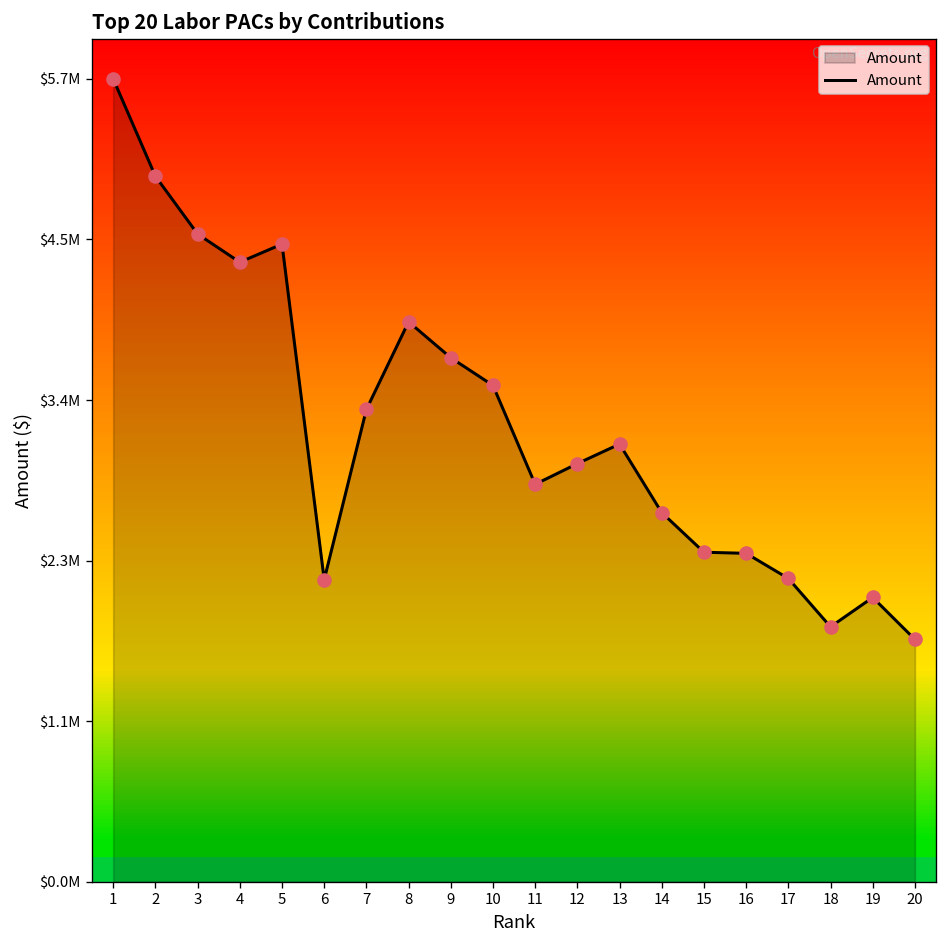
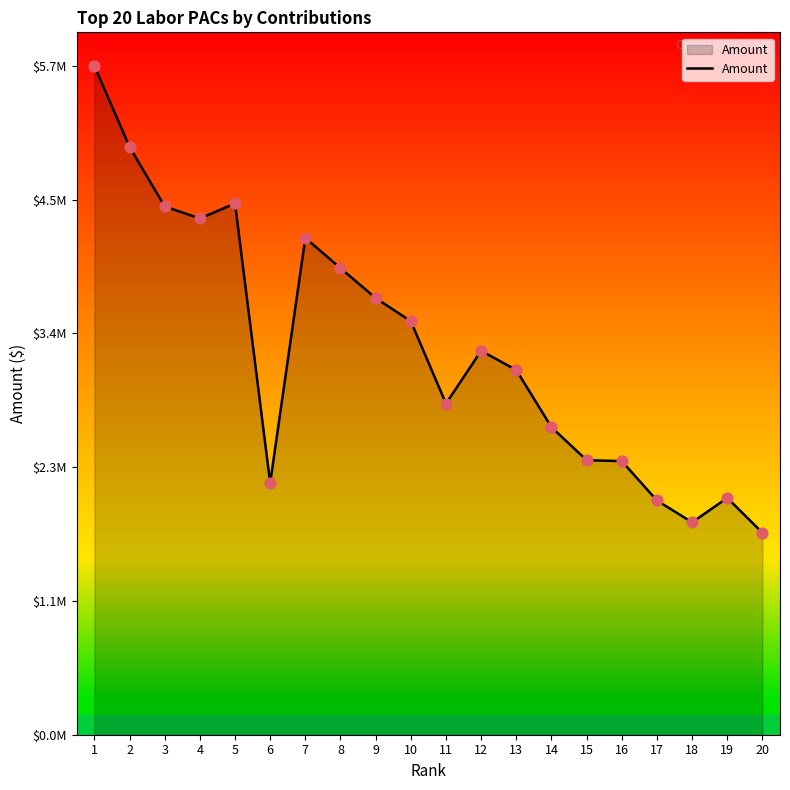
  {
    "1": "$5660000",
    "2": "$4970000",
-   "3": "$4560000",
+   "3": "$4470000",
    "4": "$4360000",
    "5": "$4490000",
    "6": "$2130000",
-   "7": "$3330000",
+   "7": "$4200000",
    "8": "$3940000",
    "9": "$3690000",
    "10": "$3500000",
    "11": "$2800000",
-   "12": "$2950000",
+   "12": "$3250000",
    "13": "$3080000",
    "14": "$2600000",
    "15": "$2320000",
    "16": "$2310000",
-   "17": "$2140000",
+   "17": "$1980000",
    "18": "$1800000",
    "19": "$2000000",
    "20": "$1710000"
  }
